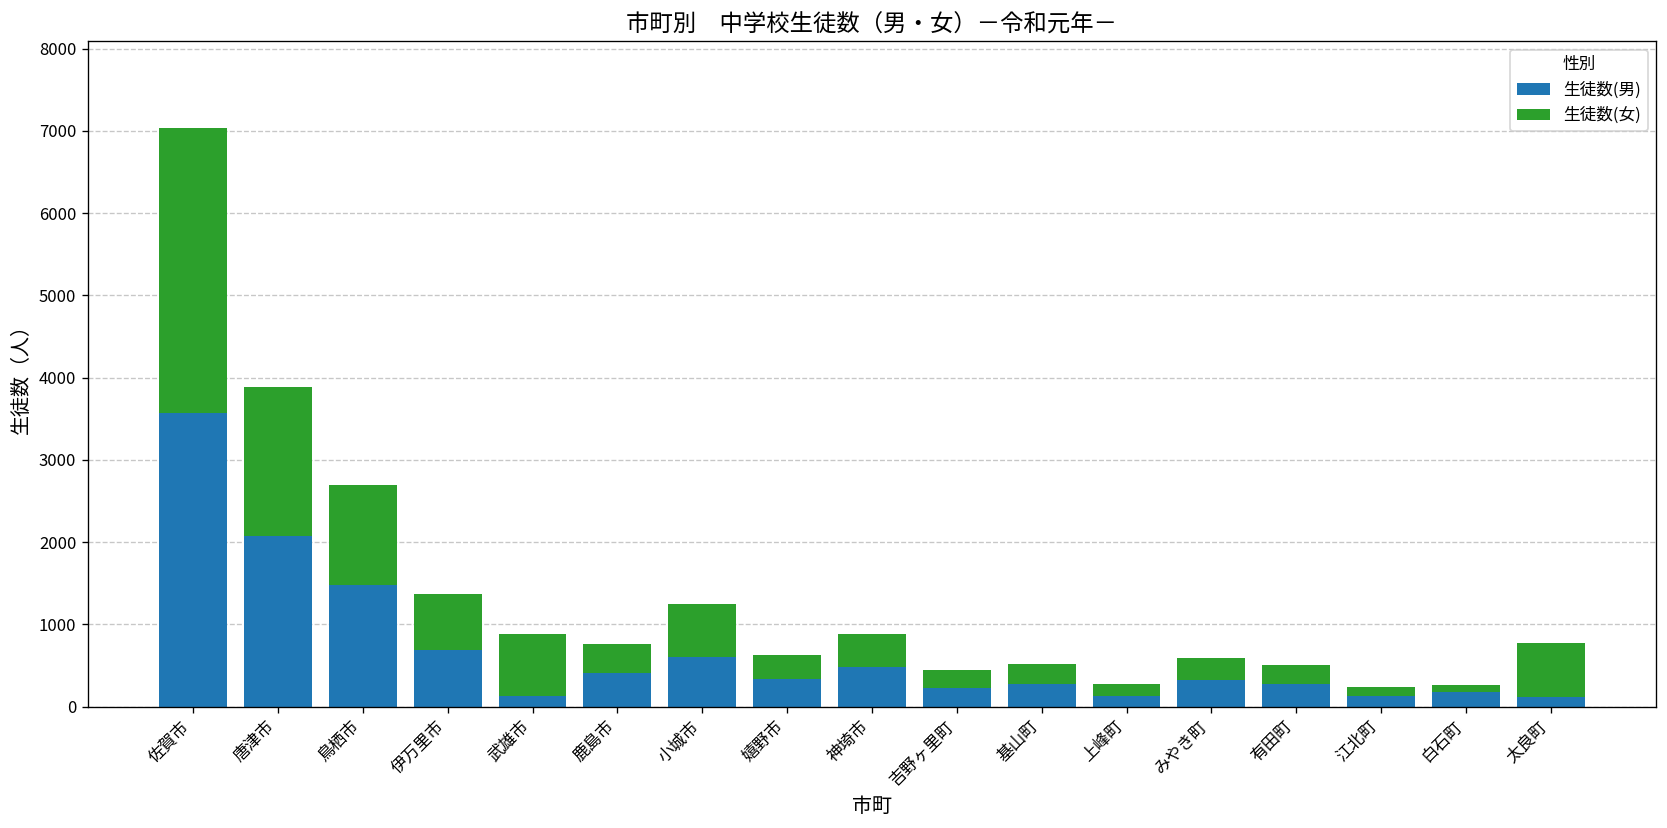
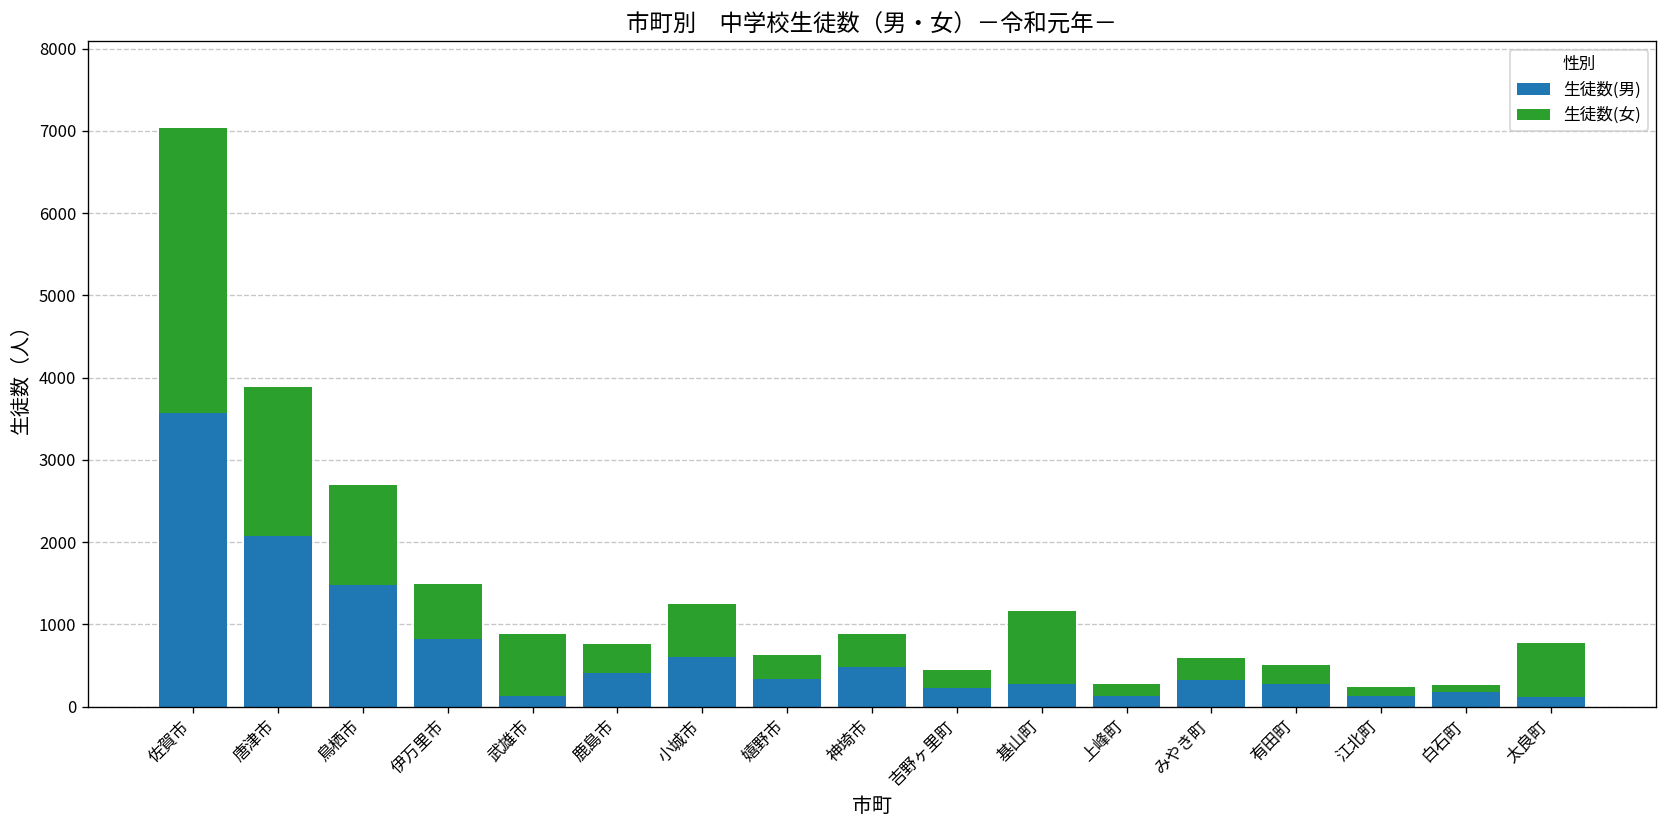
  {
    "生徒数(男)": {
      "佐賀市": 3600,
      "唐津市": 2100,
      "鳥栖市": 1500,
-     "伊万里市": 700,
+     "伊万里市": 800,
      "武雄市": 100,
      "鹿島市": 400,
      "小城市": 600,
      "嬉野市": 300,
      "神埼市": 500,
      "吉野ヶ里町": 200,
      "基山町": 300,
      "上峰町": 100,
      "みやき町": 300,
      "有田町": 300,
      "江北町": 100,
      "白石町": 200,
      "太良町": 100
    },
    "生徒数(女)": {
      "佐賀市": 3500,
      "唐津市": 1800,
      "鳥栖市": 1200,
      "伊万里市": 700,
      "武雄市": 800,
      "鹿島市": 400,
      "小城市": 600,
      "嬉野市": 300,
      "神埼市": 400,
      "吉野ヶ里町": 200,
-     "基山町": 200,
+     "基山町": 900,
      "上峰町": 100,
      "みやき町": 300,
      "有田町": 200,
      "江北町": 100,
      "白石町": 100,
      "太良町": 700
    }
  }
